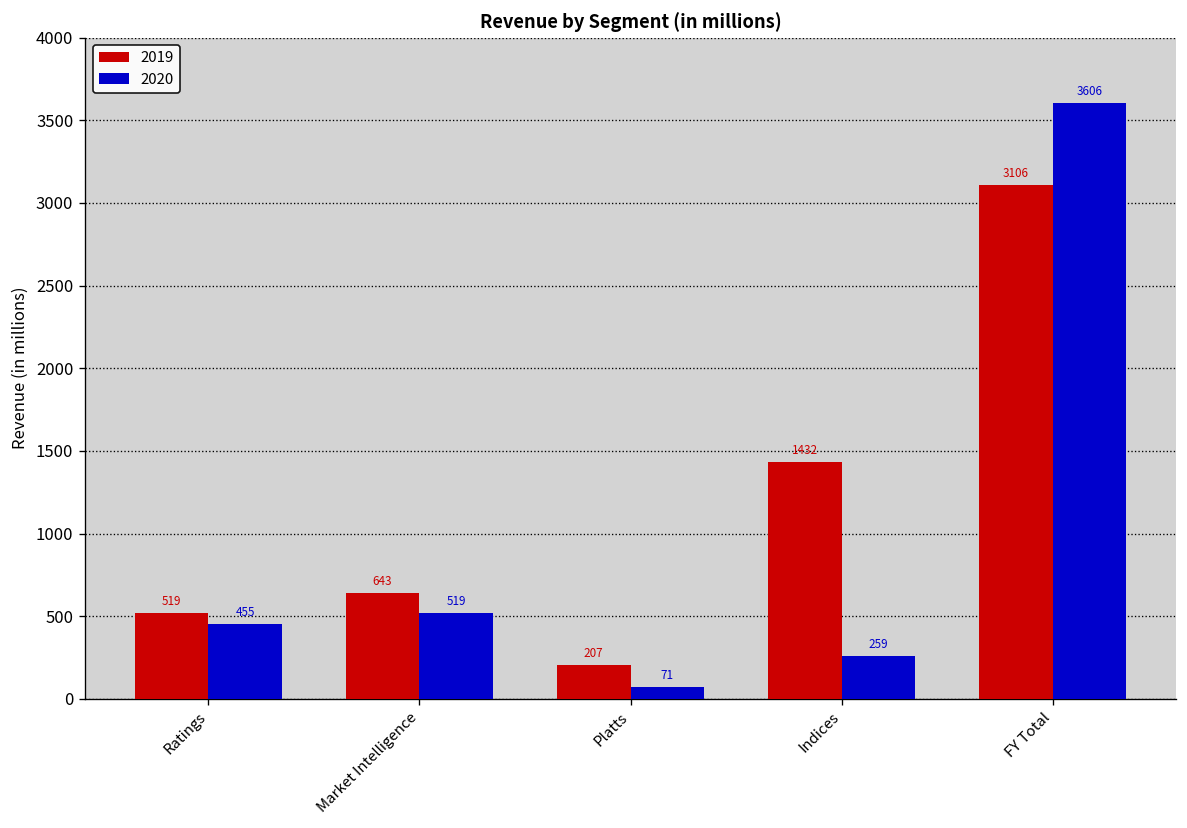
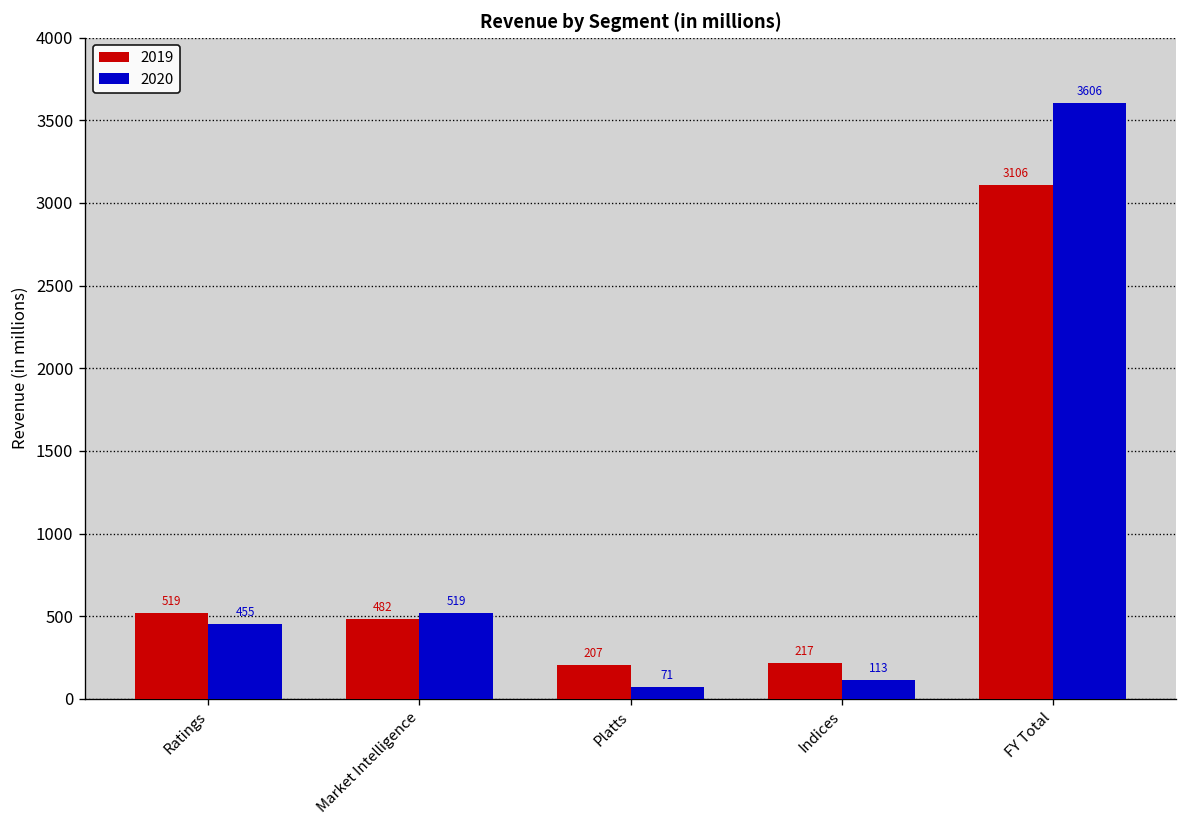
  {
    "2019": {
      "Ratings": 519,
-     "Market Intelligence": 643,
+     "Market Intelligence": 482,
      "Platts": 207,
-     "Indices": 1432,
+     "Indices": 217,
      "FY Total": 3106
    },
    "2020": {
      "Ratings": 455,
      "Market Intelligence": 519,
      "Platts": 71,
-     "Indices": 259,
+     "Indices": 113,
      "FY Total": 3606
    }
  }
